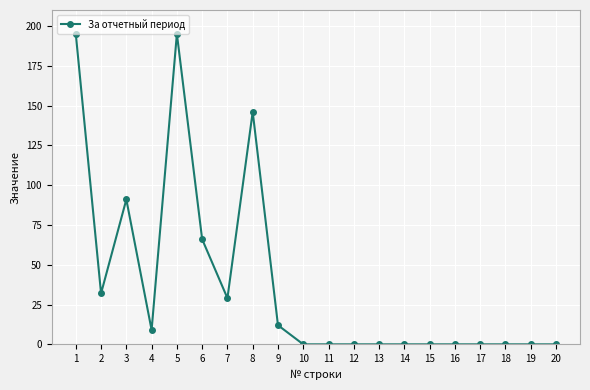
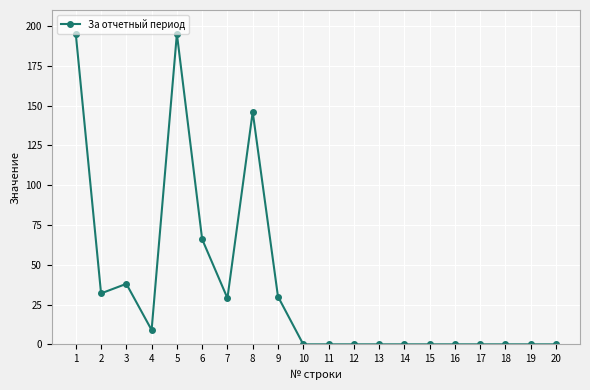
  {
    "1": 195,
    "2": 32,
-   "3": 91,
+   "3": 38,
    "4": 9,
    "5": 195,
    "6": 66,
    "7": 29,
    "8": 146,
-   "9": 12,
+   "9": 30,
    "10": 0,
    "11": 0,
    "12": 0,
    "13": 0,
    "14": 0,
    "15": 0,
    "16": 0,
    "17": 0,
    "18": 0,
    "19": 0,
    "20": 0
  }
